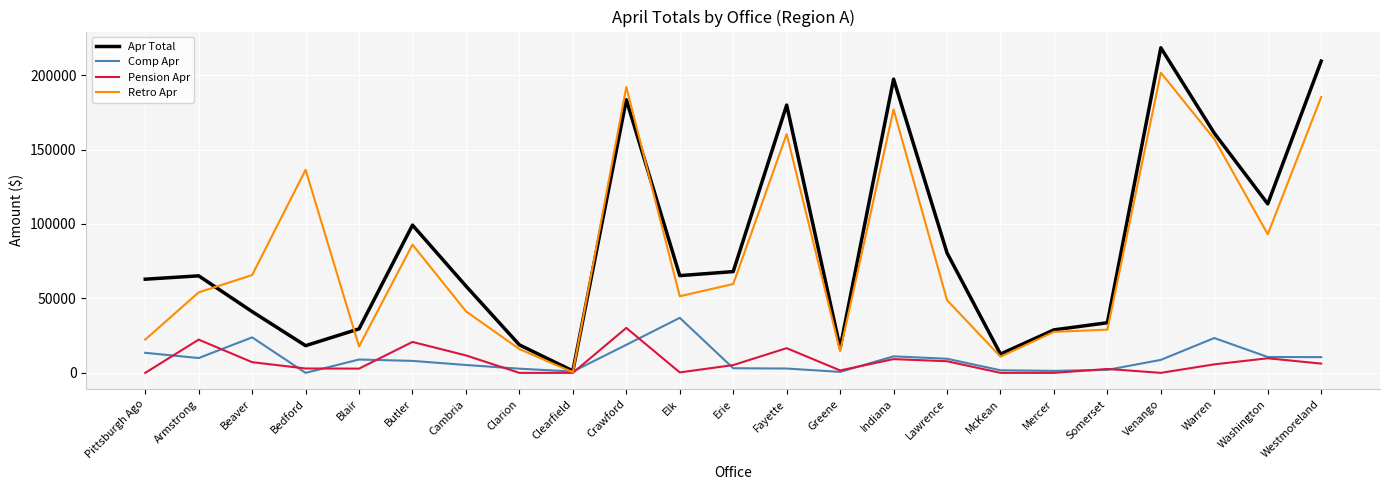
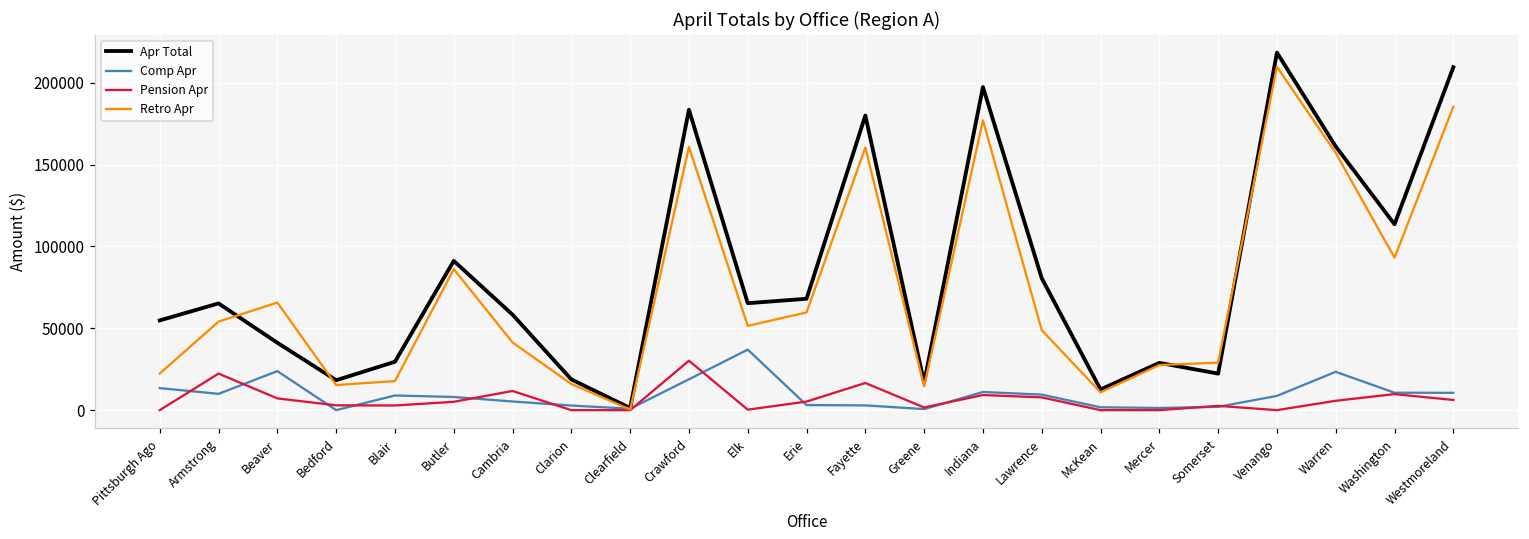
  {
    "Apr Total": {
-     "Pittsburgh Ago": 63000,
+     "Pittsburgh Ago": 55000,
      "Armstrong": 65000,
      "Beaver": 41000,
      "Bedford": 18000,
      "Blair": 30000,
-     "Butler": 99000,
+     "Butler": 91000,
      "Cambria": 58000,
      "Clarion": 19000,
      "Crawford": 183000,
      "Elk": 65000,
      "Erie": 68000,
      "Fayette": 180000,
      "Greene": 17000,
      "Indiana": 197000,
      "Lawrence": 81000,
      "McKean": 13000,
-     "Somerset": 34000,
+     "Somerset": 22000,
      "Venango": 218000,
      "Warren": 161000,
      "Washington": 114000,
      "Westmoreland": 209000
    },
    "Comp Apr": {
      "Pittsburgh Ago": 13000,
      "Armstrong": 10000,
      "Beaver": 24000,
      "Bedford": 0,
      "Blair": 9000,
      "Butler": 8000,
      "Cambria": 5000,
      "Clarion": 3000,
      "Crawford": 19000,
      "Elk": 37000,
      "Erie": 3000,
      "Fayette": 3000,
      "Indiana": 11000,
      "McKean": 2000,
      "Venango": 9000,
      "Warren": 23000,
      "Westmoreland": 11000
    },
    "Pension Apr": {
      "Pittsburgh Ago": 0,
      "Armstrong": 22000,
      "Beaver": 7000,
      "Bedford": 3000,
      "Blair": 3000,
-     "Butler": 21000,
+     "Butler": 5000,
      "Cambria": 12000,
      "Clarion": 0,
      "Crawford": 30000,
      "Elk": 0,
      "Erie": 5000,
      "Fayette": 17000,
      "Indiana": 9000,
      "McKean": 0,
      "Venango": 0,
      "Warren": 6000,
      "Westmoreland": 6000
    },
    "Retro Apr": {
      "Pittsburgh Ago": 22000,
      "Armstrong": 54000,
      "Beaver": 66000,
-     "Bedford": 136000,
+     "Bedford": 15000,
      "Blair": 18000,
      "Butler": 86000,
      "Cambria": 41000,
      "Clarion": 16000,
-     "Crawford": 192000,
+     "Crawford": 161000,
      "Elk": 51000,
      "Erie": 60000,
      "Fayette": 160000,
      "Greene": 15000,
      "Indiana": 177000,
      "Lawrence": 49000,
      "McKean": 11000,
      "Somerset": 29000,
-     "Venango": 202000,
+     "Venango": 210000,
      "Warren": 157000,
      "Washington": 93000,
      "Westmoreland": 185000
    }
  }
